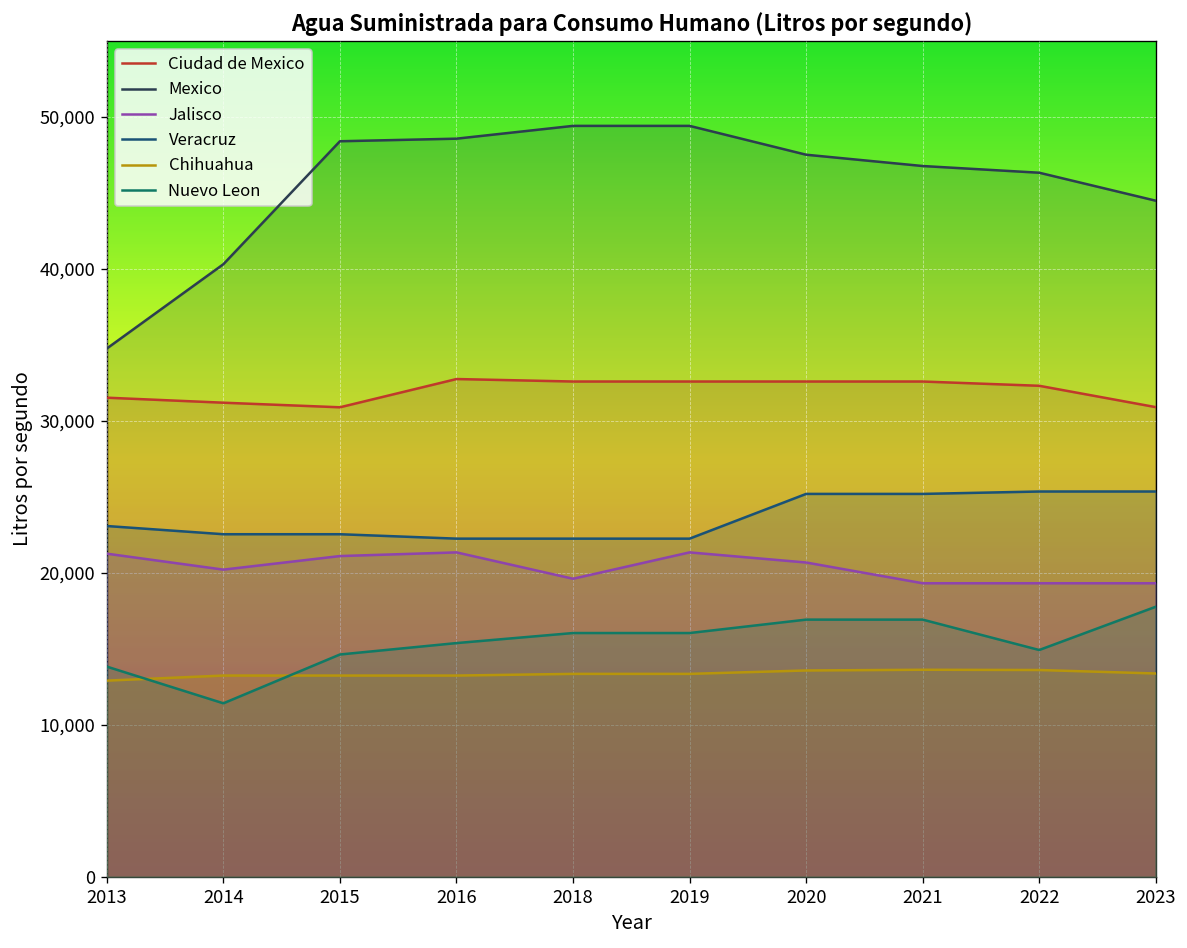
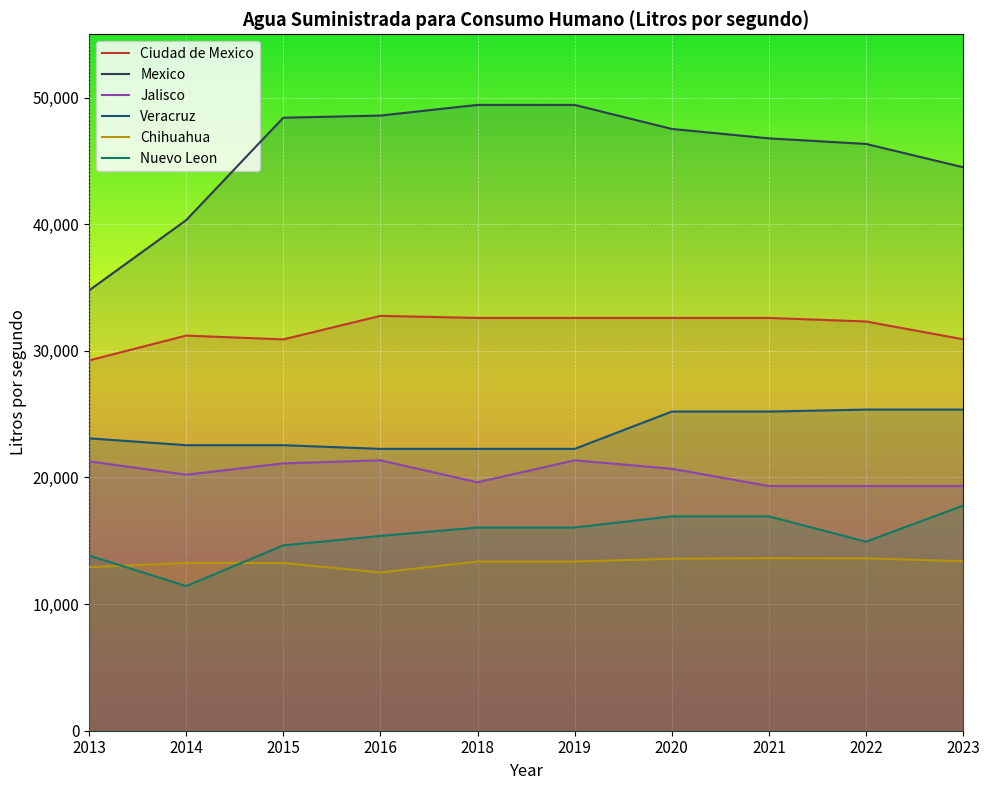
  {
    "Ciudad de Mexico": {
-     "2013": "31,500",
+     "2013": "29,200",
      "2014": "31,200",
      "2015": "30,900",
      "2016": "32,800",
      "2018": "32,600",
      "2019": "32,600",
      "2020": "32,600",
      "2021": "32,600",
      "2022": "32,300",
      "2023": "30,900"
    },
    "Jalisco": {
      "2013": "21,300",
      "2014": "20,200",
      "2015": "21,100",
      "2016": "21,400",
      "2018": "19,600",
      "2019": "21,400",
      "2020": "20,700",
      "2021": "19,300",
      "2022": "19,300",
      "2023": "19,300"
    },
    "Chihuahua": {
      "2013": "12,900",
      "2014": "13,200",
      "2015": "13,200",
-     "2016": "13,200",
+     "2016": "12,500",
      "2018": "13,400",
      "2019": "13,400",
      "2020": "13,600",
      "2021": "13,600",
      "2022": "13,600",
      "2023": "13,400"
    }
  }
